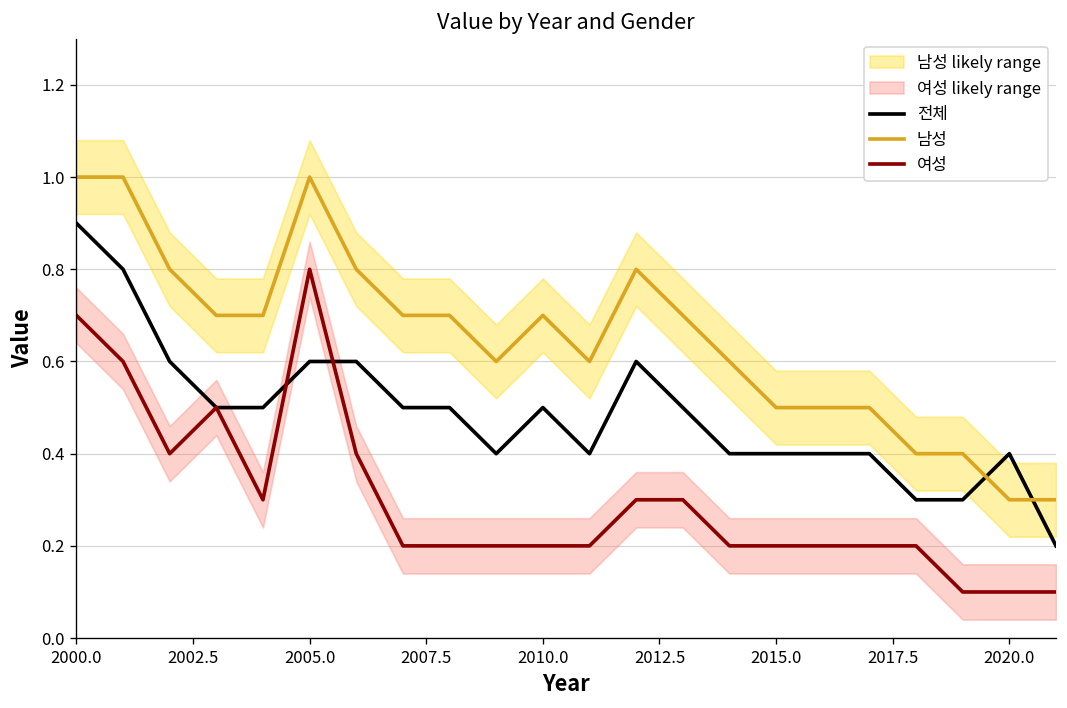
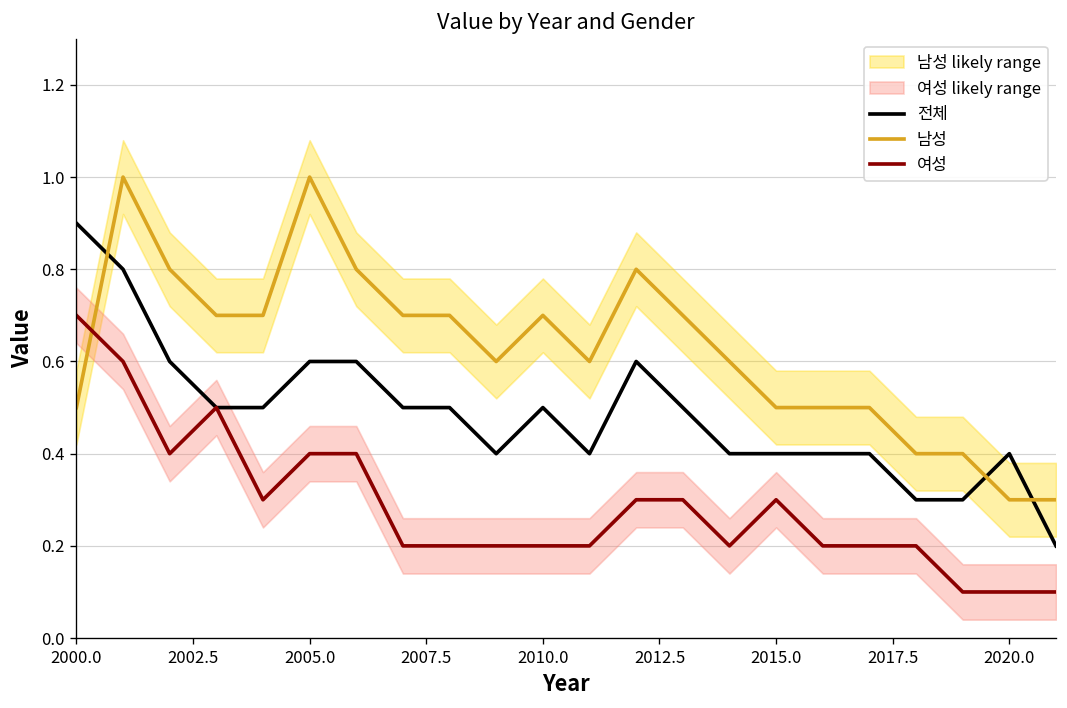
  {
    "전체": {
      "2000.0": 0.9,
      "2005.0": 0.6,
      "2010.0": 0.5,
      "2015.0": 0.4,
      "2020.0": 0.4
    },
    "남성": {
-     "2000.0": 1.0,
+     "2000.0": 0.5,
      "2005.0": 1.0,
      "2010.0": 0.7,
      "2015.0": 0.5,
      "2020.0": 0.3
    },
    "여성": {
      "2000.0": 0.7,
-     "2005.0": 0.8,
+     "2005.0": 0.4,
      "2010.0": 0.2,
-     "2015.0": 0.2,
+     "2015.0": 0.3,
      "2020.0": 0.1
    }
  }
